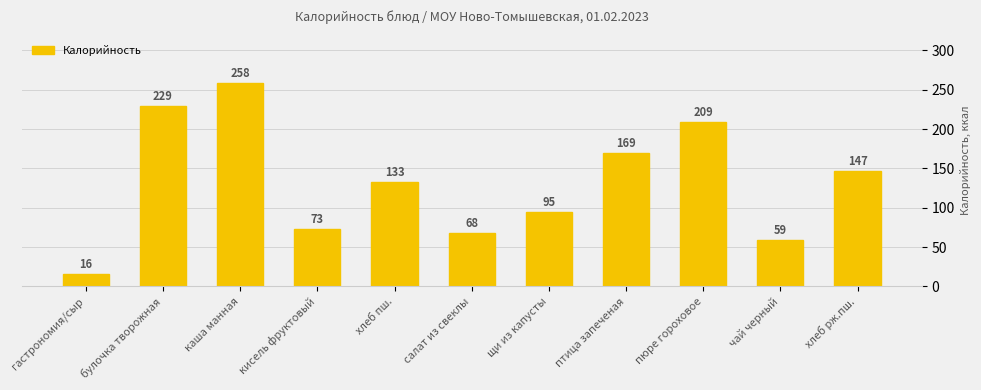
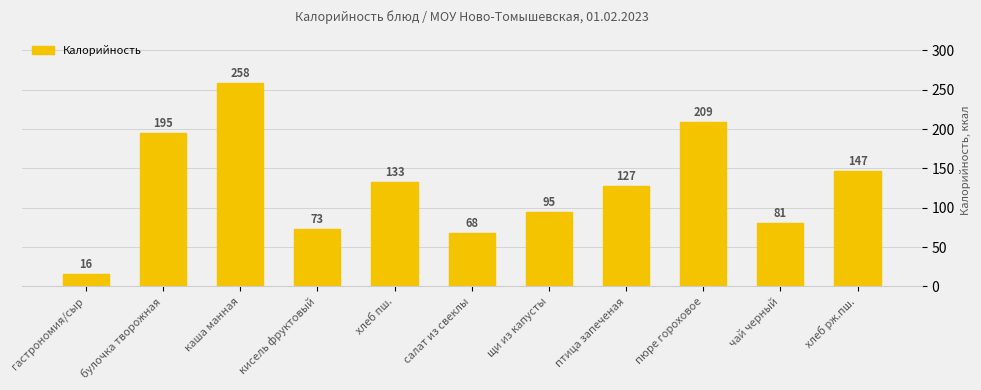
  {
    "гастрономия/сыр": 16,
-   "булочка творожная": 229,
+   "булочка творожная": 195,
    "каша манная": 258,
    "кисель фруктовый": 73,
    "хлеб пш.": 133,
    "салат из свеклы": 68,
    "щи из капусты": 95,
-   "птица запеченая": 169,
+   "птица запеченая": 127,
    "пюре гороховое": 209,
-   "чай черный": 59,
+   "чай черный": 81,
    "хлеб рж.пш.": 147
  }
